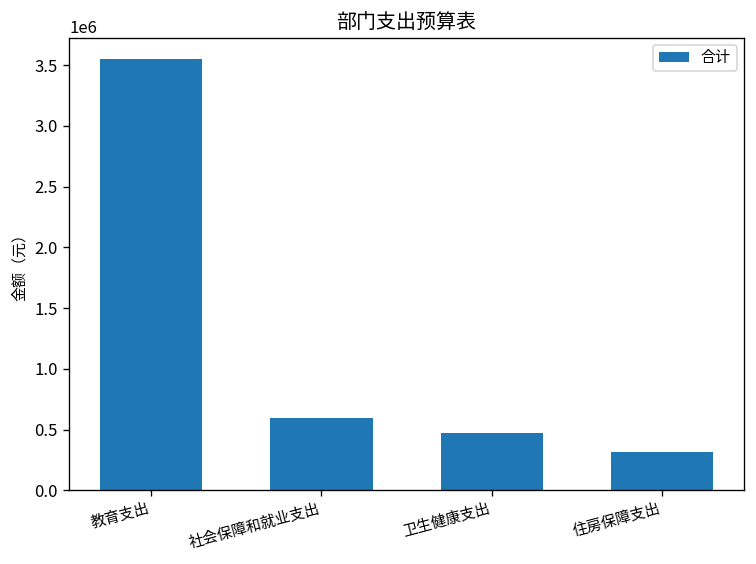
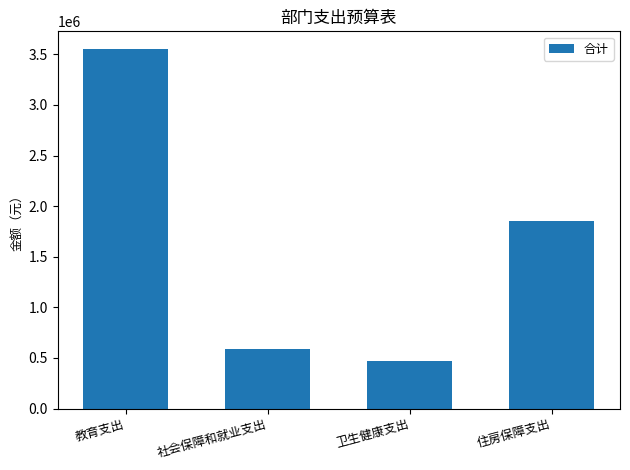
  {
    "教育支出": 3550000,
    "社会保障和就业支出": 590000,
    "卫生健康支出": 470000,
-   "住房保障支出": 310000
+   "住房保障支出": 1850000
  }
